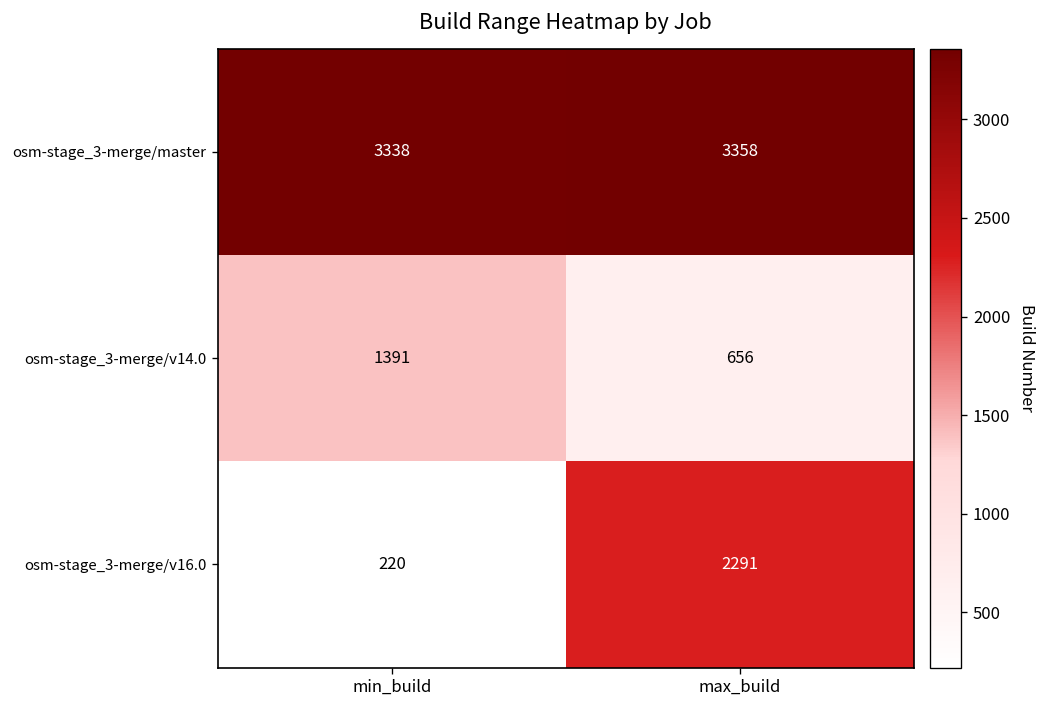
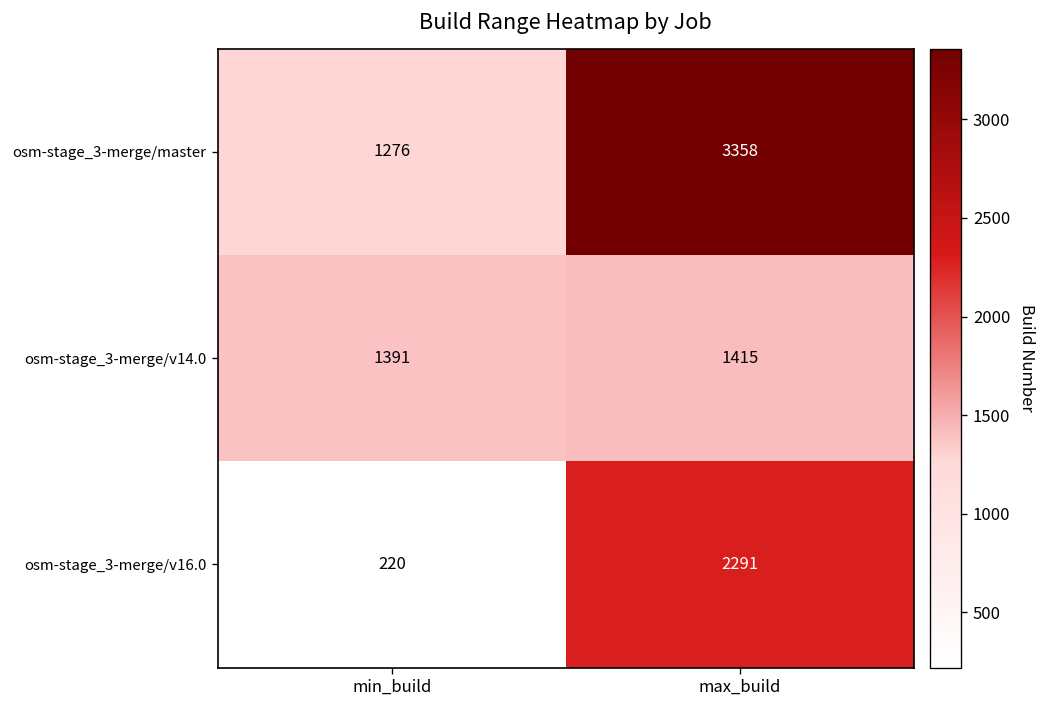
  {
    "osm-stage_3-merge/master": {
-     "min_build": 3338,
+     "min_build": 1276,
      "max_build": 3358
    },
    "osm-stage_3-merge/v14.0": {
      "min_build": 1391,
-     "max_build": 656
+     "max_build": 1415
    },
    "osm-stage_3-merge/v16.0": {
      "min_build": 220,
      "max_build": 2291
    }
  }
